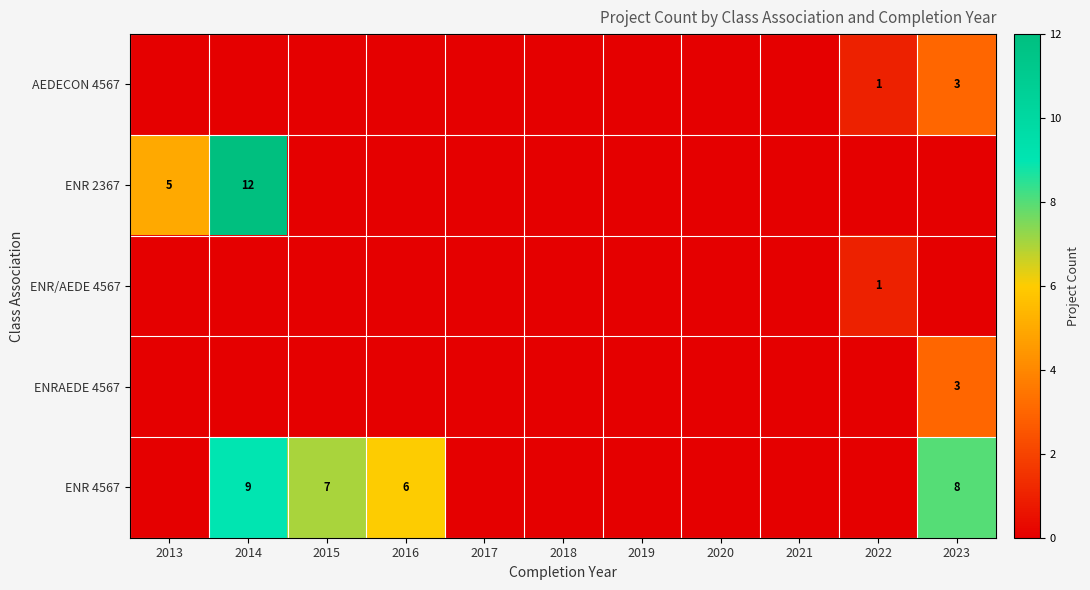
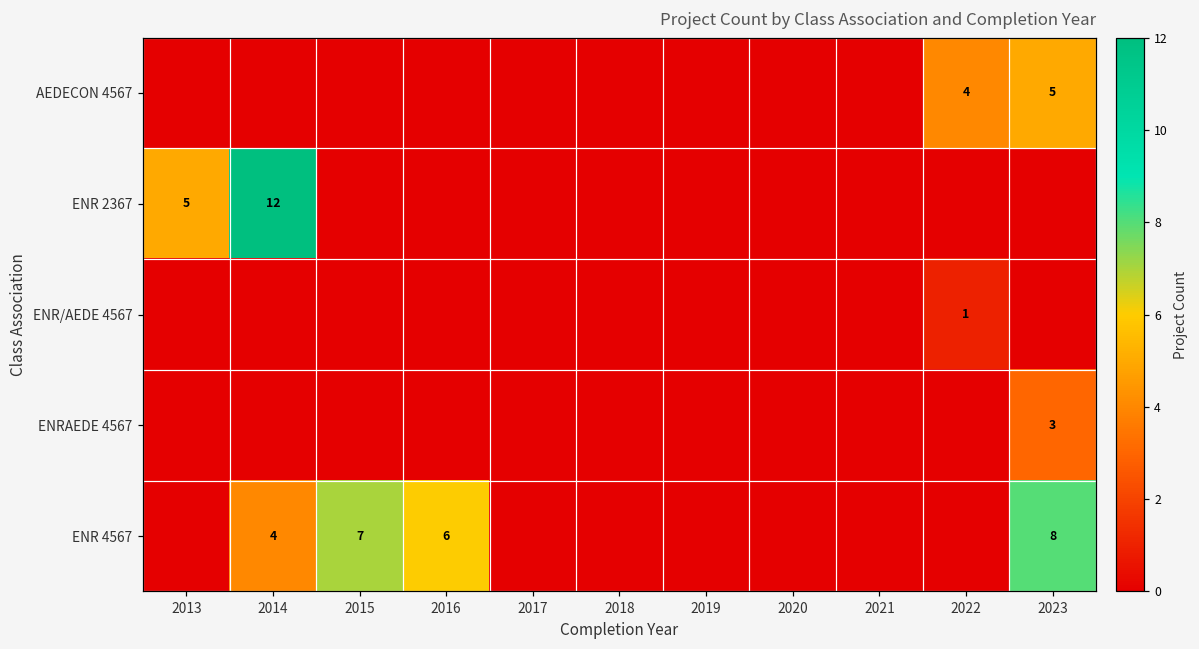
  {
    "AEDECON 4567": {
-     "2022": 1,
-     "2023": 3
+     "2022": 4,
+     "2023": 5
    },
    "ENR 2367": {
      "2013": 5,
      "2014": 12
    },
    "ENR/AEDE 4567": {
      "2022": 1
    },
    "ENRAEDE 4567": {
      "2023": 3
    },
    "ENR 4567": {
-     "2014": 9,
+     "2014": 4,
      "2015": 7,
      "2016": 6,
      "2023": 8
    }
  }
